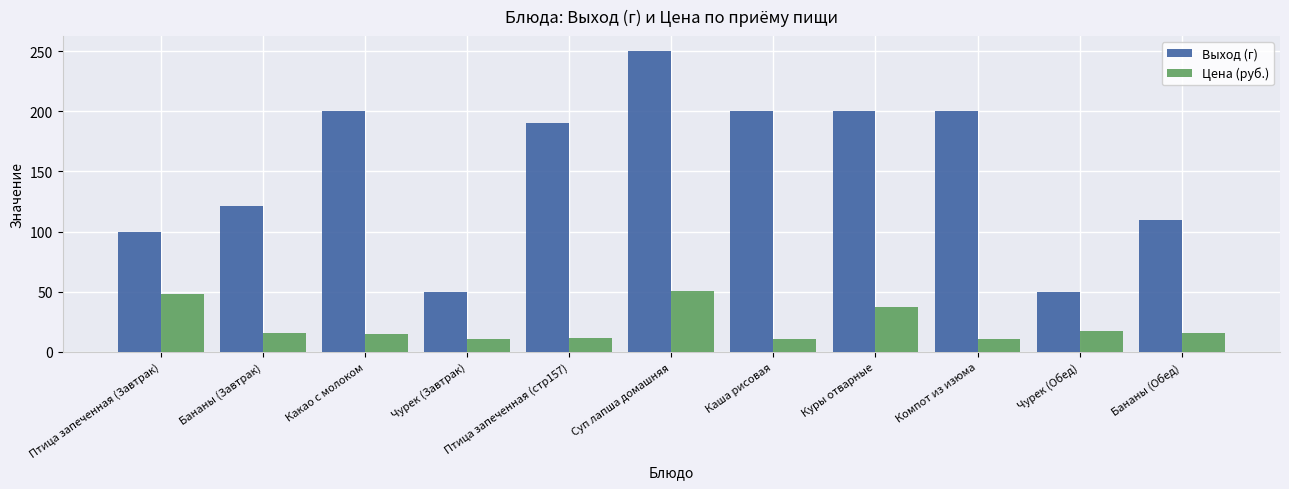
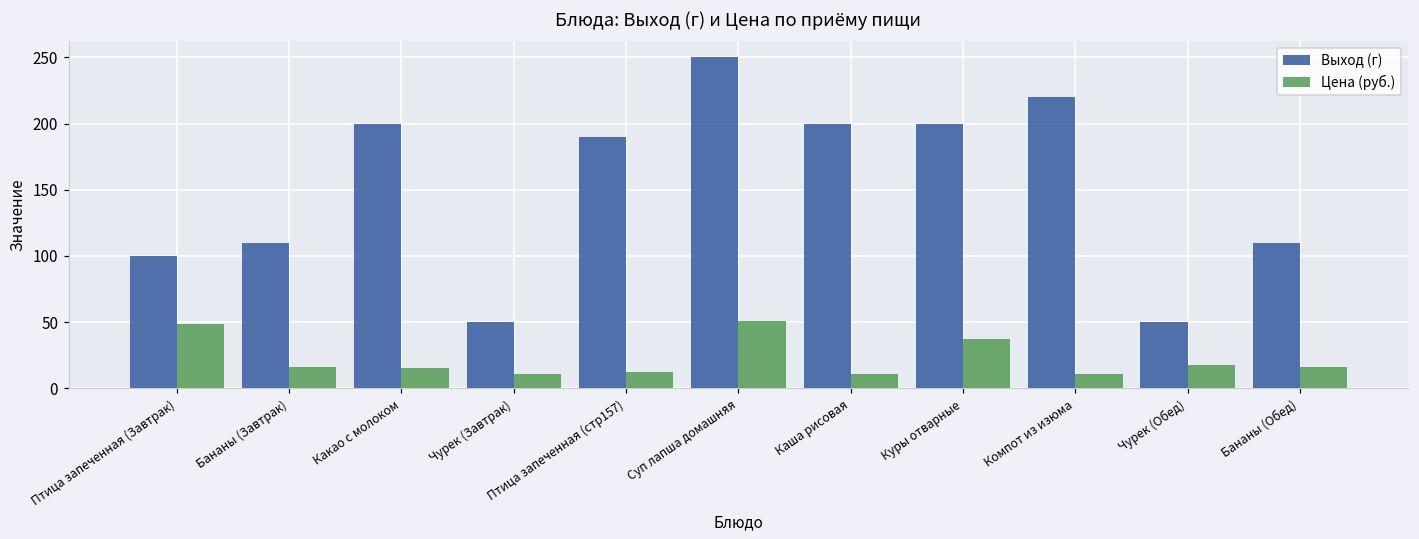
  {
    "Выход (г)": {
      "Птица запеченная (Завтрак)": 100,
-     "Бананы (Завтрак)": 121,
+     "Бананы (Завтрак)": 110,
      "Какао с молоком": 200,
      "Чурек (Завтрак)": 50,
      "Птица запеченная (стр157)": 190,
      "Суп лапша домашняя": 250,
      "Каша рисовая": 200,
      "Куры отварные": 200,
-     "Компот из изюма": 200,
+     "Компот из изюма": 220,
      "Чурек (Обед)": 50,
      "Бананы (Обед)": 110
    },
    "Цена (руб.)": {
      "Птица запеченная (Завтрак)": 48,
      "Бананы (Завтрак)": 16,
      "Какао с молоком": 15,
      "Чурек (Завтрак)": 11,
      "Птица запеченная (стр157)": 12,
      "Суп лапша домашняя": 51,
      "Каша рисовая": 11,
      "Куры отварные": 37,
      "Компот из изюма": 11,
      "Чурек (Обед)": 17,
      "Бананы (Обед)": 16
    }
  }
